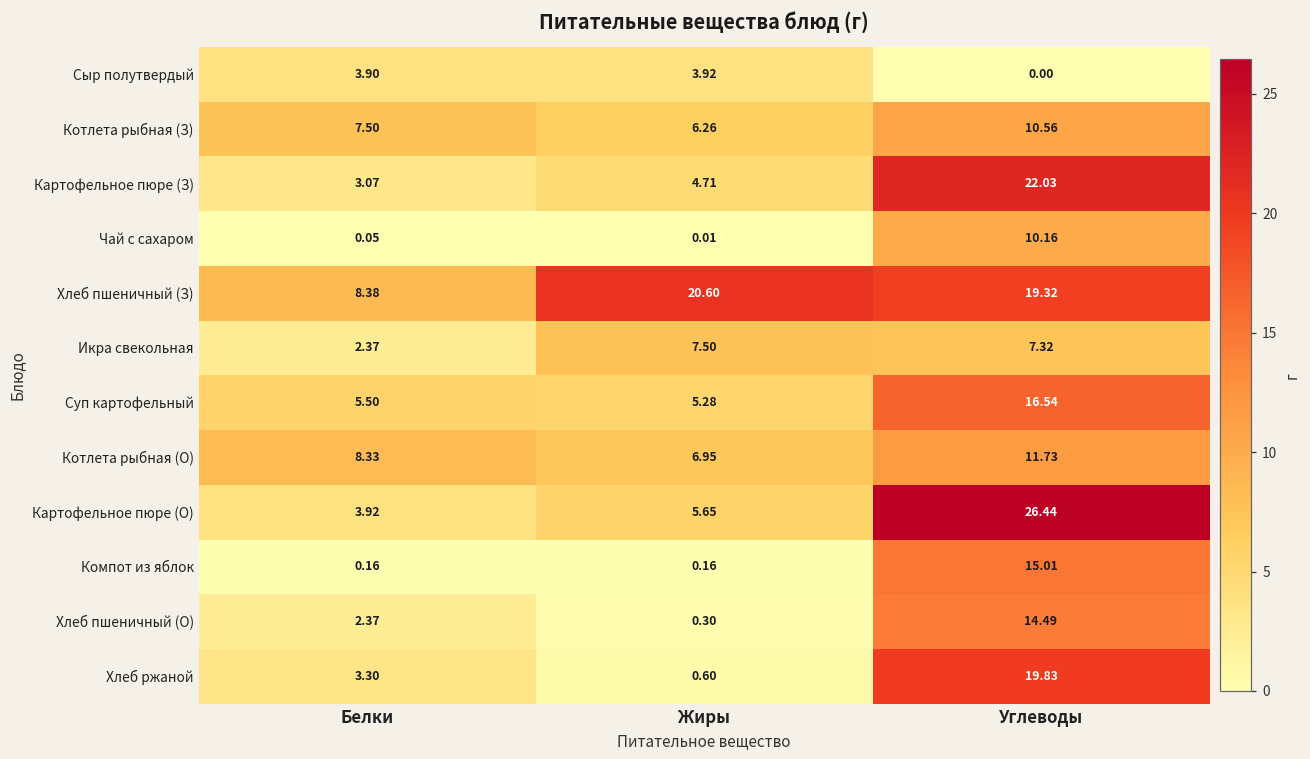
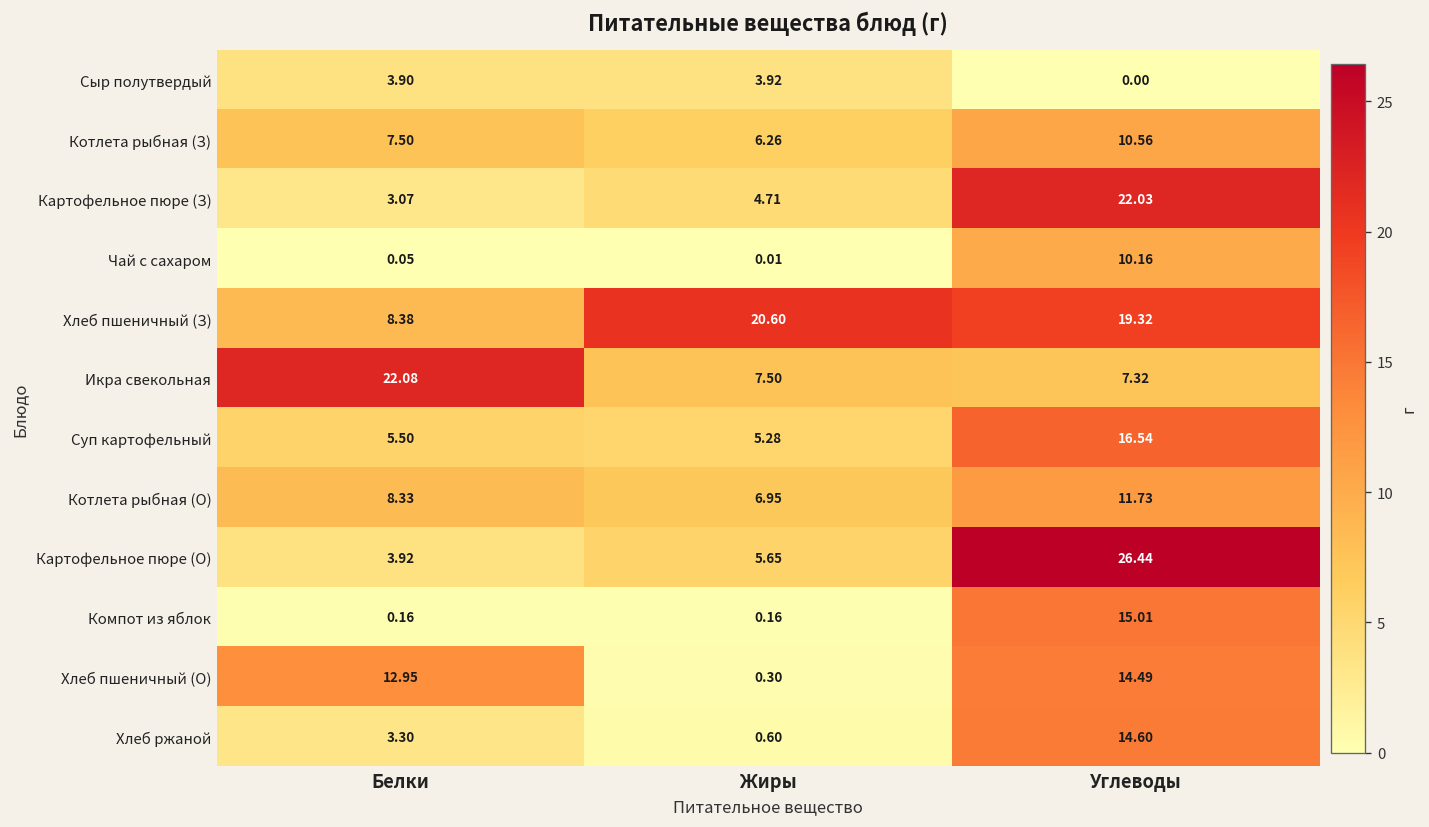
  {
    "Сыр полутвердый": {
      "Белки": 3.90,
      "Жиры": 3.92,
      "Углеводы": 0.00
    },
    "Котлета рыбная (З)": {
      "Белки": 7.50,
      "Жиры": 6.26,
      "Углеводы": 10.56
    },
    "Картофельное пюре (З)": {
      "Белки": 3.07,
      "Жиры": 4.71,
      "Углеводы": 22.03
    },
    "Чай с сахаром": {
      "Белки": 0.05,
      "Жиры": 0.01,
      "Углеводы": 10.16
    },
    "Хлеб пшеничный (З)": {
      "Белки": 8.38,
      "Жиры": 20.60,
      "Углеводы": 19.32
    },
    "Икра свекольная": {
-     "Белки": 2.37,
+     "Белки": 22.08,
      "Жиры": 7.50,
      "Углеводы": 7.32
    },
    "Суп картофельный": {
      "Белки": 5.50,
      "Жиры": 5.28,
      "Углеводы": 16.54
    },
    "Котлета рыбная (О)": {
      "Белки": 8.33,
      "Жиры": 6.95,
      "Углеводы": 11.73
    },
    "Картофельное пюре (О)": {
      "Белки": 3.92,
      "Жиры": 5.65,
      "Углеводы": 26.44
    },
    "Компот из яблок": {
      "Белки": 0.16,
      "Жиры": 0.16,
      "Углеводы": 15.01
    },
    "Хлеб пшеничный (О)": {
-     "Белки": 2.37,
+     "Белки": 12.95,
      "Жиры": 0.30,
      "Углеводы": 14.49
    },
    "Хлеб ржаной": {
      "Белки": 3.30,
      "Жиры": 0.60,
-     "Углеводы": 19.83
+     "Углеводы": 14.60
    }
  }
